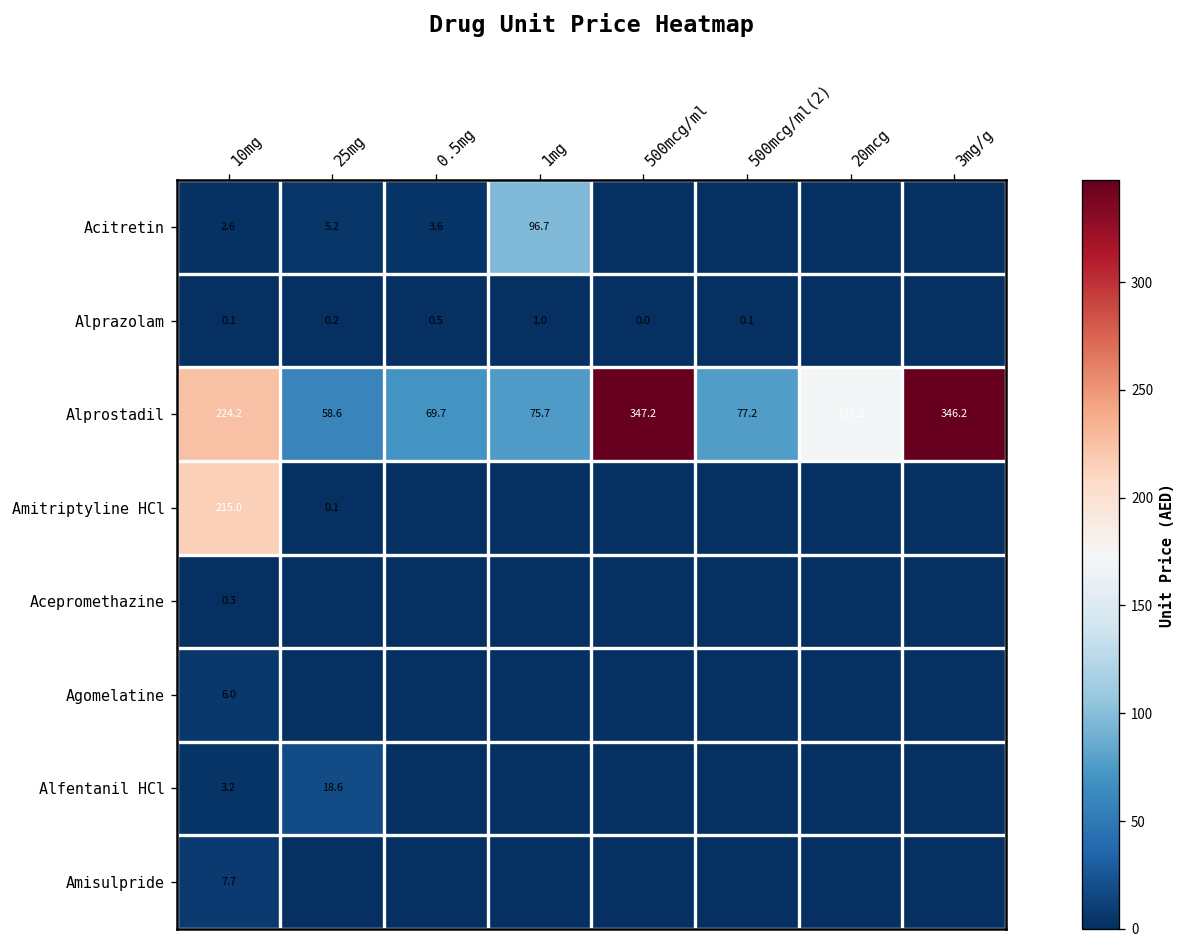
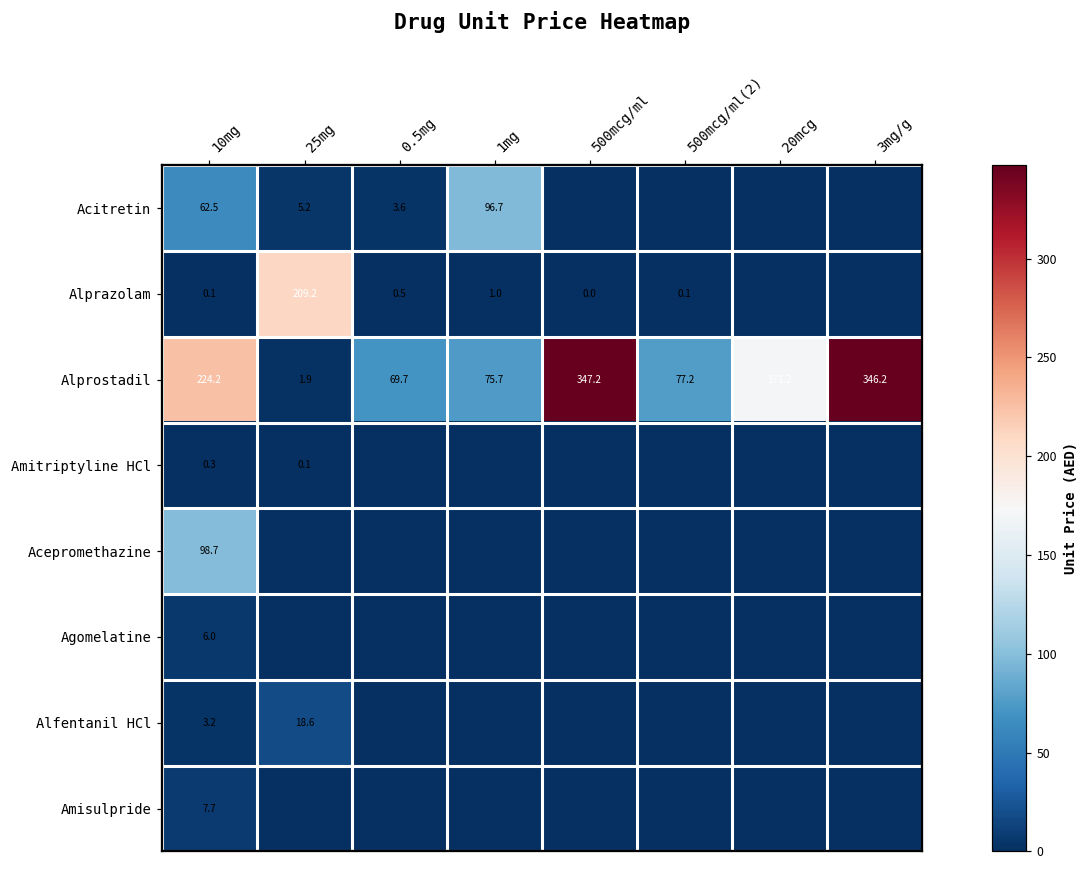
  {
    "Acitretin": {
-     "10mg": 2.6,
+     "10mg": 62.5,
      "25mg": 5.2,
      "0.5mg": 3.6,
      "1mg": 96.7
    },
    "Alprazolam": {
      "10mg": 0.1,
-     "25mg": 0.2,
+     "25mg": 209.2,
      "0.5mg": 0.5,
      "1mg": 1.0,
      "500mcg/ml": 0.0,
      "500mcg/ml(2)": 0.1
    },
    "Alprostadil": {
      "10mg": 224.2,
-     "25mg": 58.6,
+     "25mg": 1.9,
      "0.5mg": 69.7,
      "1mg": 75.7,
      "500mcg/ml": 347.2,
      "500mcg/ml(2)": 77.2,
      "3mg/g": 346.2
    },
    "Amitriptyline HCl": {
-     "10mg": 215.0,
+     "10mg": 0.3,
      "25mg": 0.1
    },
    "Acepromethazine": {
-     "10mg": 0.3
+     "10mg": 98.7
    },
    "Agomelatine": {
      "10mg": 6.0
    },
    "Alfentanil HCl": {
      "10mg": 3.2,
      "25mg": 18.6
    },
    "Amisulpride": {
      "10mg": 7.7
    }
  }
